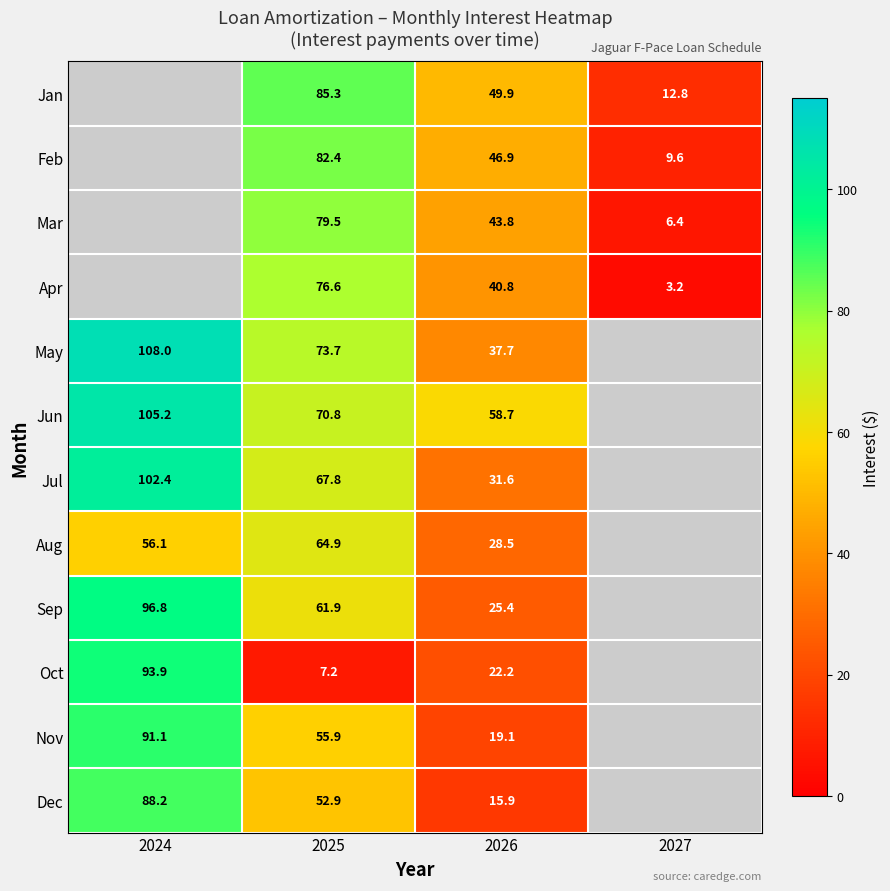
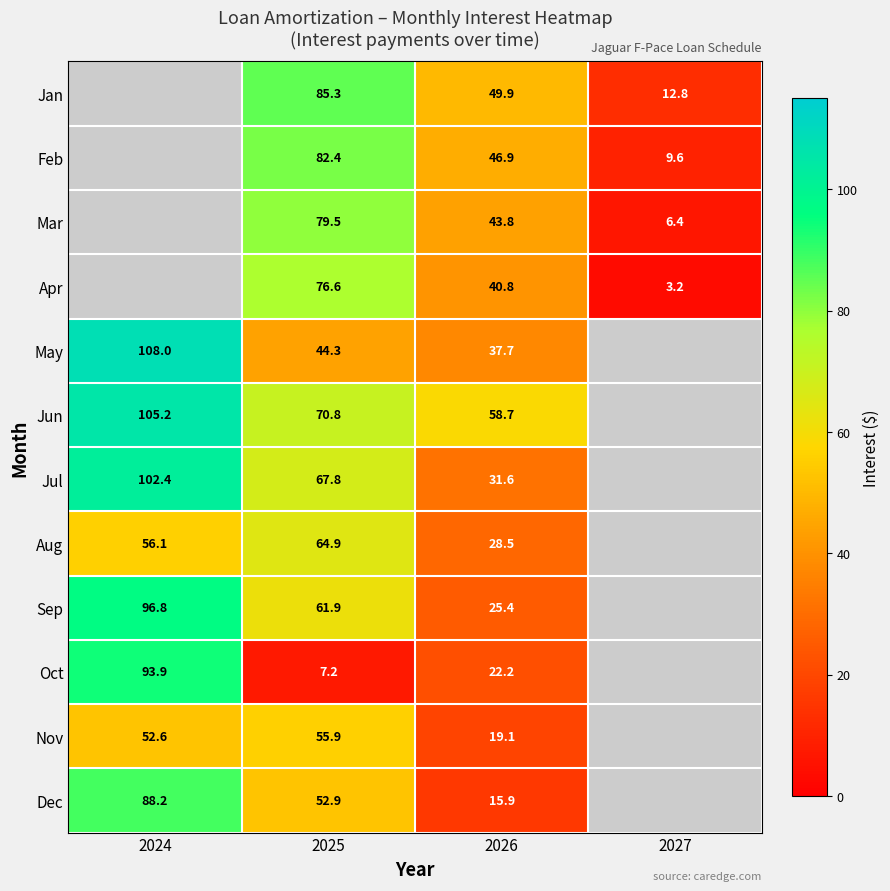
  {
    "Jan": {
      "2025": 85.3,
      "2026": 49.9,
      "2027": 12.8
    },
    "Feb": {
      "2025": 82.4,
      "2026": 46.9,
      "2027": 9.6
    },
    "Mar": {
      "2025": 79.5,
      "2026": 43.8,
      "2027": 6.4
    },
    "Apr": {
      "2025": 76.6,
      "2026": 40.8,
      "2027": 3.2
    },
    "May": {
      "2024": 108.0,
-     "2025": 73.7,
+     "2025": 44.3,
      "2026": 37.7
    },
    "Jun": {
      "2024": 105.2,
      "2025": 70.8,
      "2026": 58.7
    },
    "Jul": {
      "2024": 102.4,
      "2025": 67.8,
      "2026": 31.6
    },
    "Aug": {
      "2024": 56.1,
      "2025": 64.9,
      "2026": 28.5
    },
    "Sep": {
      "2024": 96.8,
      "2025": 61.9,
      "2026": 25.4
    },
    "Oct": {
      "2024": 93.9,
      "2025": 7.2,
      "2026": 22.2
    },
    "Nov": {
-     "2024": 91.1,
+     "2024": 52.6,
      "2025": 55.9,
      "2026": 19.1
    },
    "Dec": {
      "2024": 88.2,
      "2025": 52.9,
      "2026": 15.9
    }
  }
